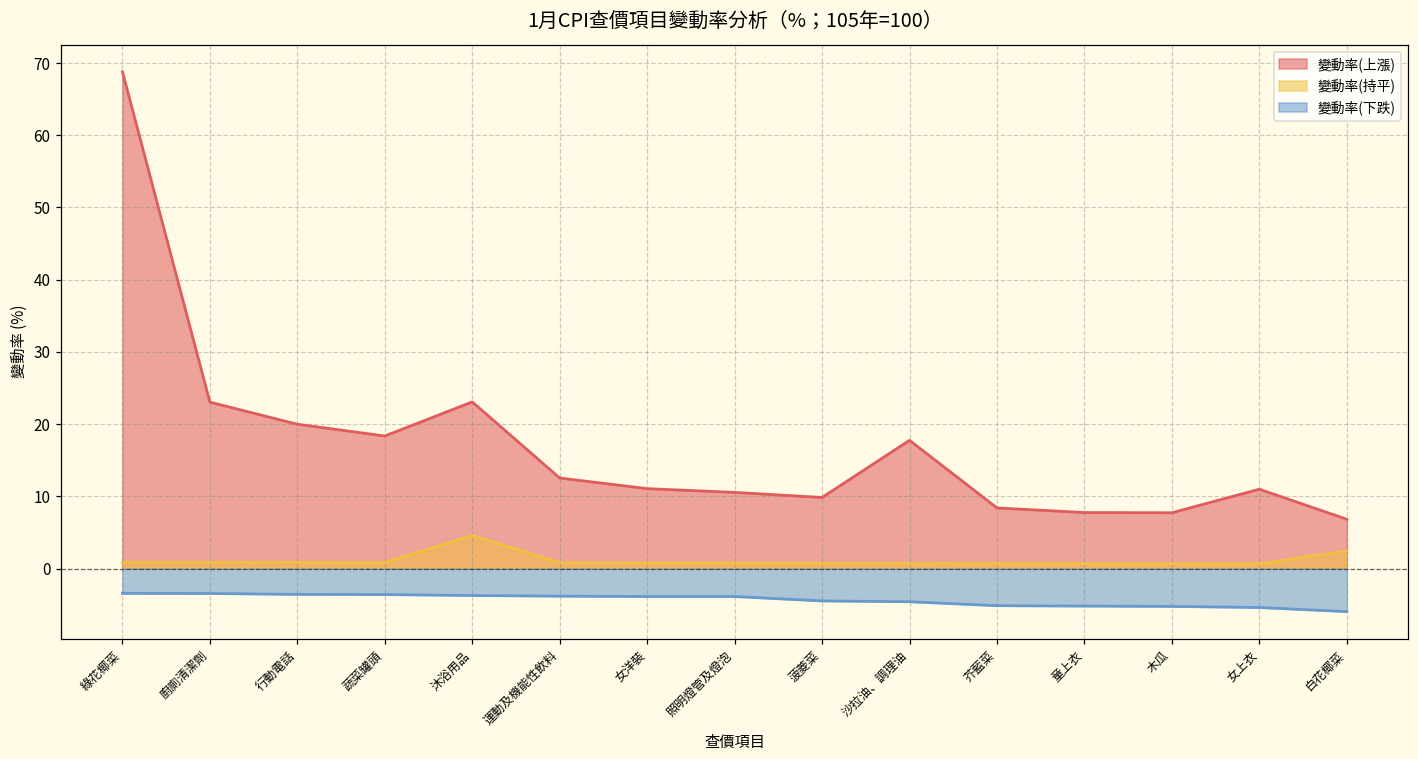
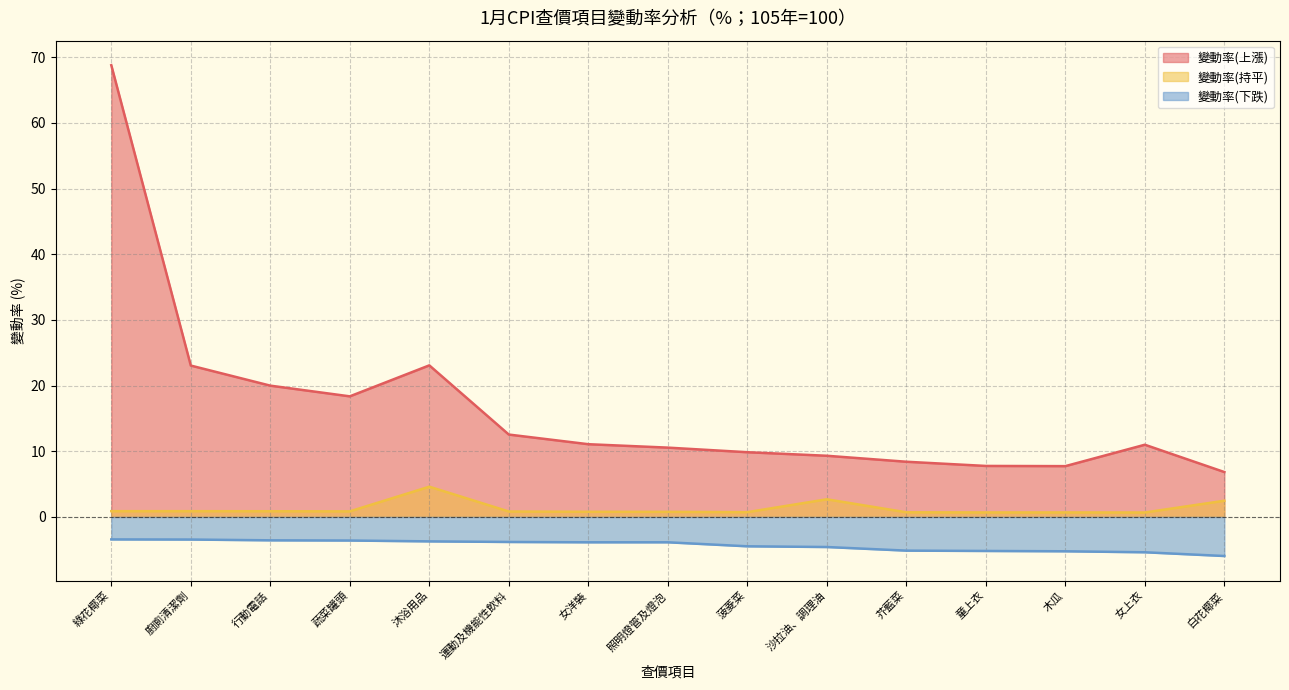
  {
    "變動率(上漲)": {
      "綠花椰菜": 69,
      "廚廁清潔劑": 23,
      "行動電話": 20,
      "蔬菜罐頭": 18,
      "沐浴用品": 23,
      "運動及機能性飲料": 13,
      "女洋裝": 11,
      "照明燈管及燈泡": 11,
      "菠菱菜": 10,
-     "沙拉油、調理油": 18,
+     "沙拉油、調理油": 9,
      "芥藍菜": 8,
      "童上衣": 8,
      "木瓜": 8,
      "女上衣": 11,
      "白花椰菜": 7
    },
    "變動率(持平)": {
      "綠花椰菜": 1,
      "廚廁清潔劑": 1,
      "行動電話": 1,
      "蔬菜罐頭": 1,
      "沐浴用品": 5,
      "運動及機能性飲料": 1,
      "女洋裝": 1,
      "照明燈管及燈泡": 1,
      "菠菱菜": 1,
-     "沙拉油、調理油": 1,
+     "沙拉油、調理油": 3,
      "芥藍菜": 1,
      "童上衣": 1,
      "木瓜": 1,
      "女上衣": 1,
      "白花椰菜": 2
    }
  }
